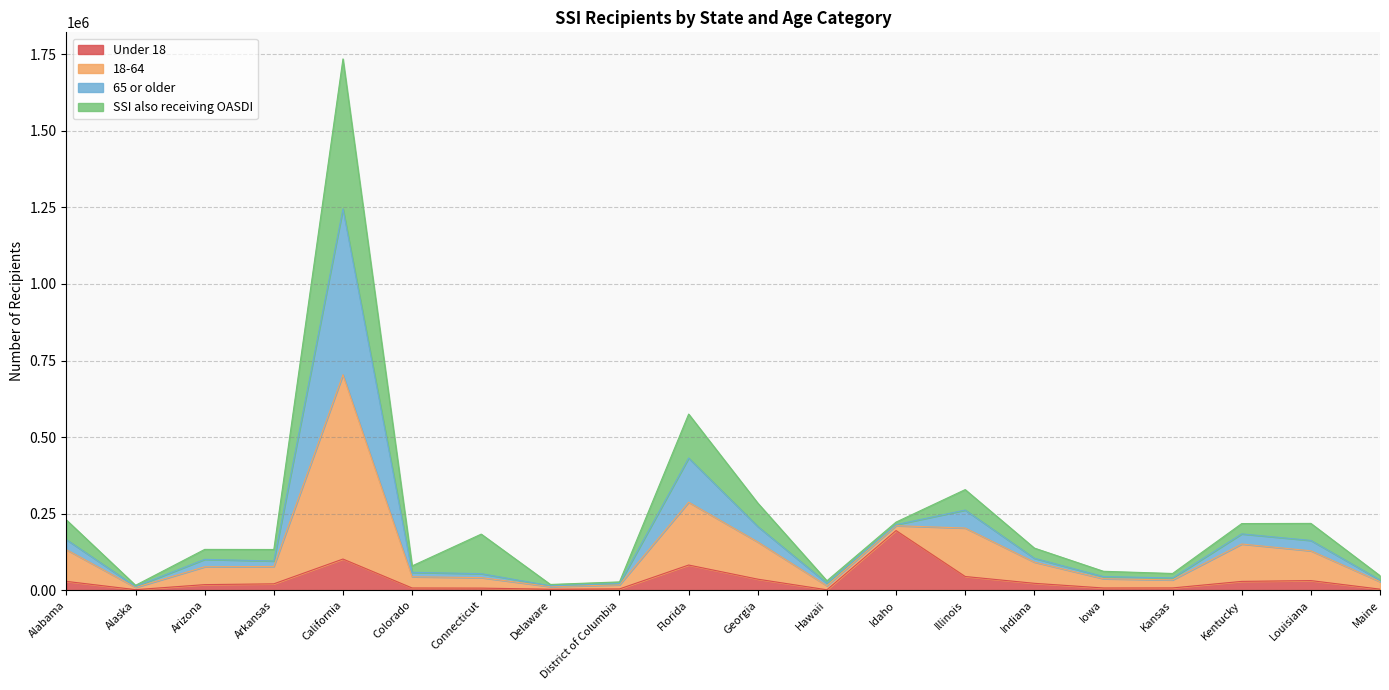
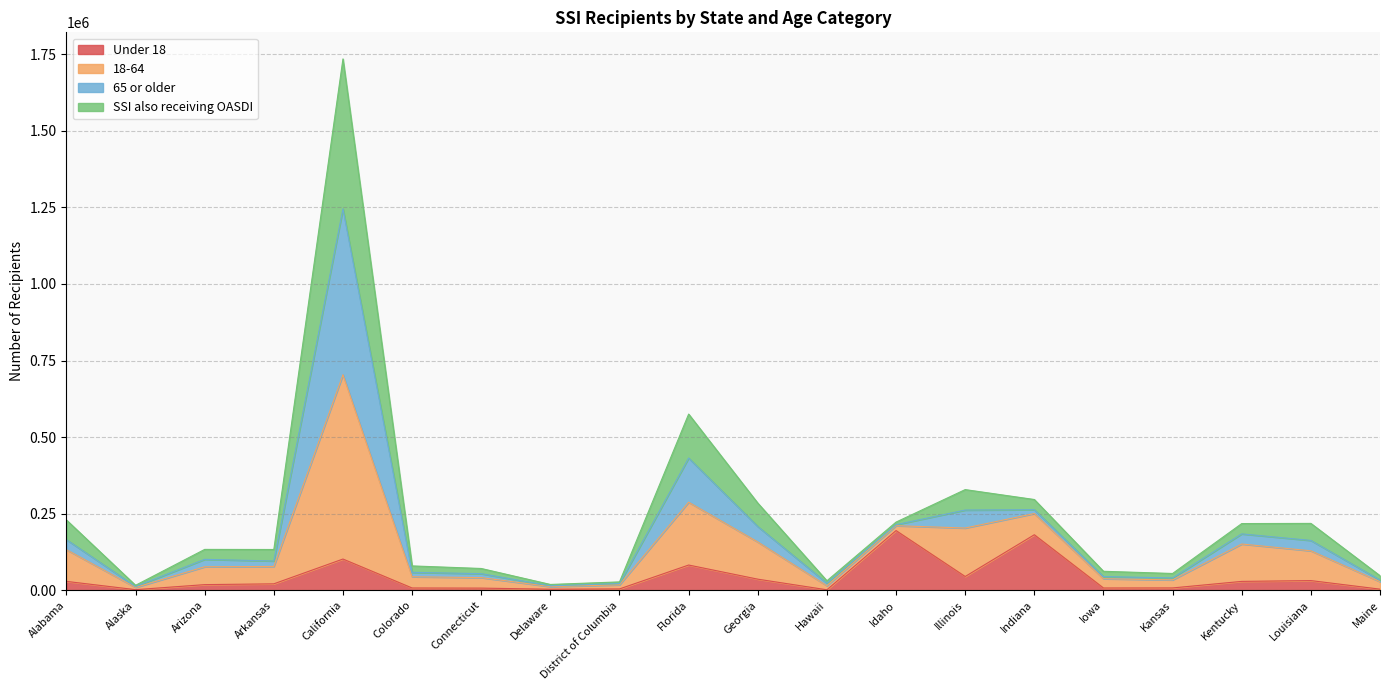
  {
    "Under 18": {
      "Alabama": 30000,
      "Arizona": 20000,
      "Arkansas": 20000,
      "California": 100000,
      "Colorado": 10000,
      "Connecticut": 10000,
      "Delaware": 0,
      "District of Columbia": 0,
      "Florida": 80000,
      "Georgia": 40000,
      "Hawaii": 0,
      "Idaho": 190000,
      "Illinois": 50000,
-     "Indiana": 20000,
+     "Indiana": 180000,
      "Iowa": 10000,
      "Kansas": 10000,
      "Kentucky": 30000,
      "Louisiana": 30000,
      "Maine": 0
    },
    "18-64": {
      "Alabama": 100000,
      "Arizona": 60000,
      "Arkansas": 60000,
      "California": 600000,
      "Colorado": 40000,
      "Connecticut": 30000,
      "Florida": 210000,
      "Georgia": 120000,
      "Hawaii": 10000,
      "Illinois": 160000,
      "Indiana": 70000,
      "Kentucky": 120000,
      "Louisiana": 100000
    },
    "65 or older": {
      "Alabama": 30000,
      "Arizona": 20000,
      "Arkansas": 20000,
      "California": 540000,
      "Colorado": 10000,
      "Connecticut": 10000,
      "Florida": 140000,
      "Georgia": 50000,
      "Illinois": 60000,
      "Indiana": 10000,
      "Kentucky": 30000,
      "Louisiana": 30000
    },
    "SSI also receiving OASDI": {
      "Alabama": 60000,
      "Arizona": 30000,
      "Arkansas": 40000,
      "California": 490000,
      "Colorado": 20000,
-     "Connecticut": 130000,
+     "Connecticut": 20000,
      "Florida": 140000,
      "Georgia": 80000,
      "Idaho": 10000,
      "Illinois": 70000,
      "Indiana": 30000,
      "Iowa": 20000,
      "Kansas": 10000,
      "Kentucky": 30000,
      "Louisiana": 60000,
      "Maine": 10000
    }
  }
